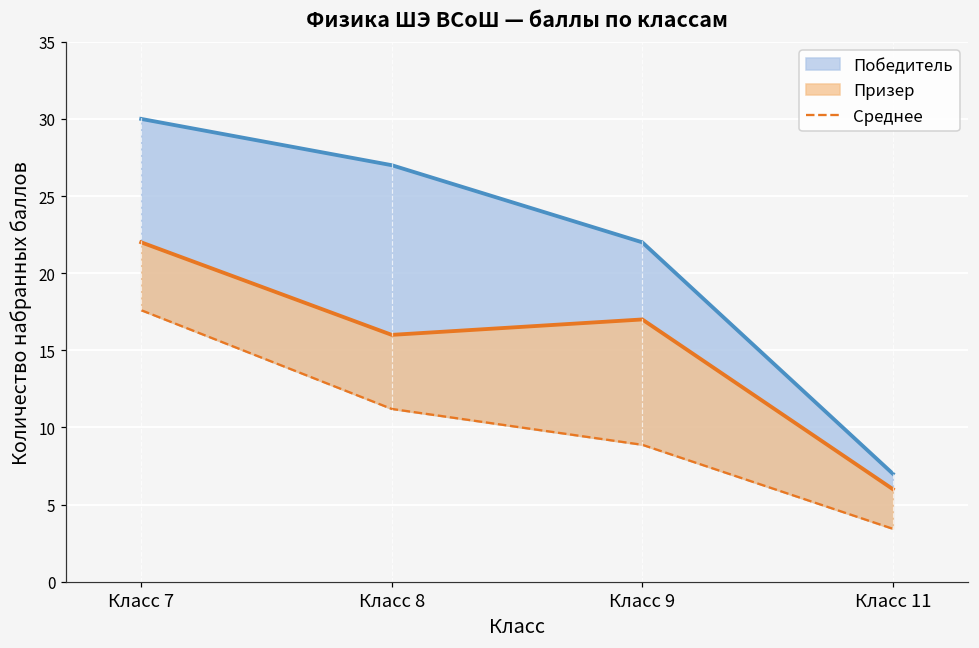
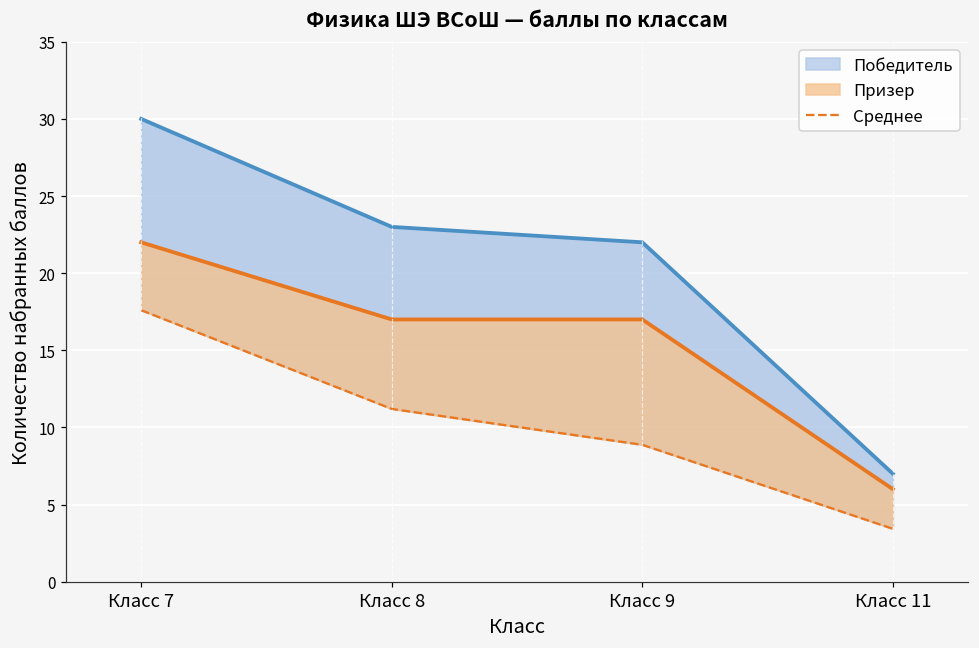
  {
    "Победитель": {
      "Класс 7": 30,
-     "Класс 8": 27,
+     "Класс 8": 23,
      "Класс 9": 22,
      "Класс 11": 7
    },
    "Призер": {
      "Класс 7": 22,
-     "Класс 8": 16,
+     "Класс 8": 17,
      "Класс 9": 17,
      "Класс 11": 6
    },
    "Среднее": {
      "Класс 7": 17.6,
      "Класс 8": 11.2,
      "Класс 9": 9,
      "Класс 11": 3.4
    }
  }
